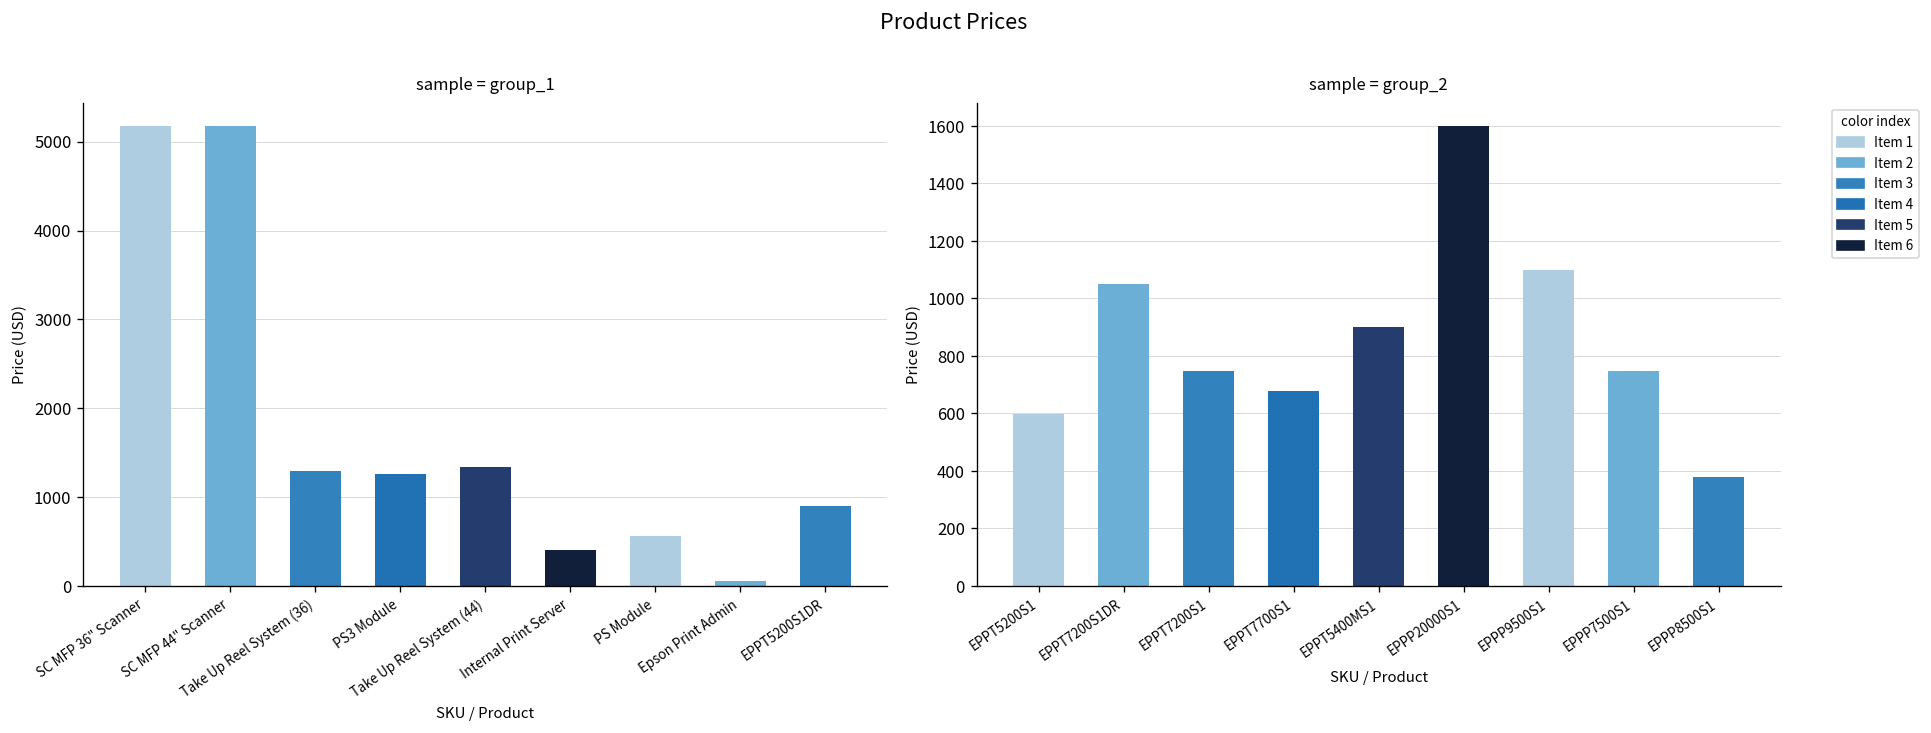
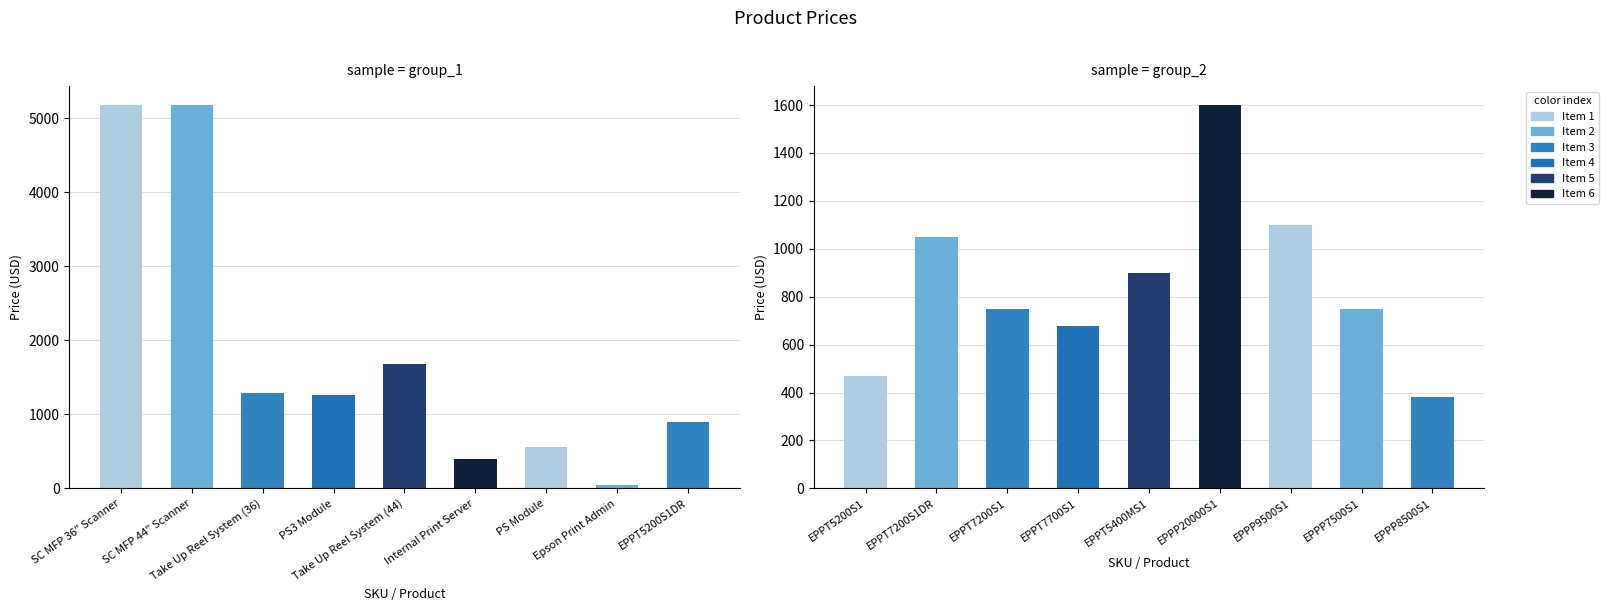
  {
    "sample = group_1": {
      "SC MFP 36\" Scanner": 5200,
      "SC MFP 44\" Scanner": 5200,
      "Take Up Reel System (36)": 1300,
      "PS3 Module": 1300,
-     "Take Up Reel System (44)": 1300,
+     "Take Up Reel System (44)": 1700,
      "Internal Print Server": 400,
      "PS Module": 600,
      "Epson Print Admin": 100,
      "EPPT5200S1DR": 900
    },
    "sample = group_2": {
-     "EPPT5200S1": 600,
+     "EPPT5200S1": 470,
      "EPPT7200S1DR": 1050,
      "EPPT7200S1": 750,
      "EPPT7700S1": 680,
      "EPPT5400MS1": 900,
      "EPPP20000S1": 1600,
      "EPPP9500S1": 1100,
      "EPPP7500S1": 750,
      "EPPP8500S1": 380
    }
  }
